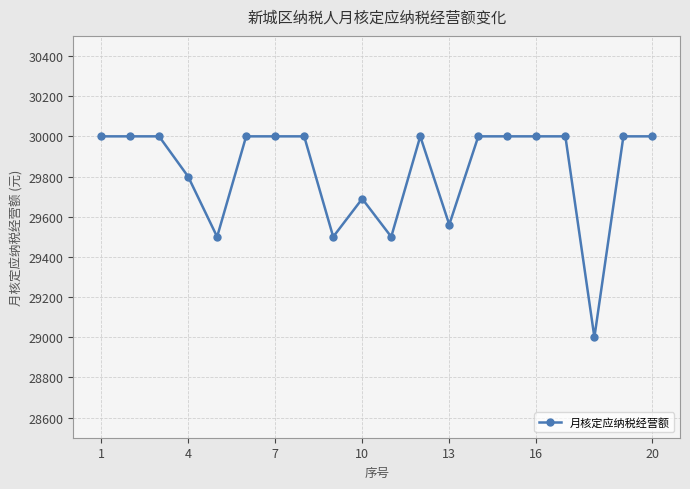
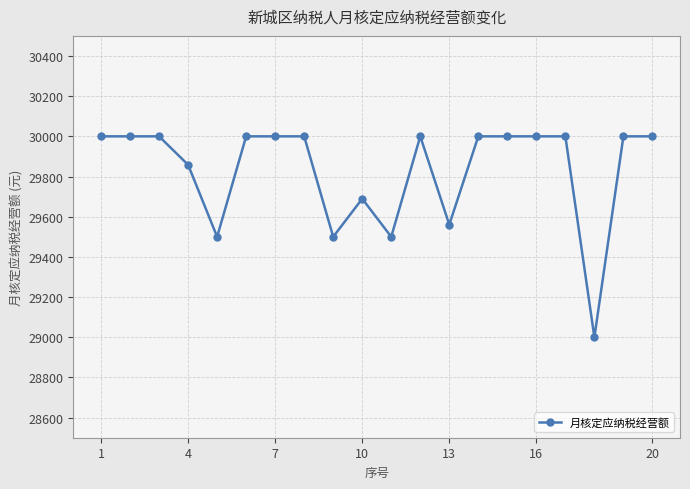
  {
    "1": 30000,
-   "4": 29800,
+   "4": 29860,
    "7": 30000,
    "10": 29690,
    "13": 29560,
    "16": 30000,
    "20": 30000
  }
